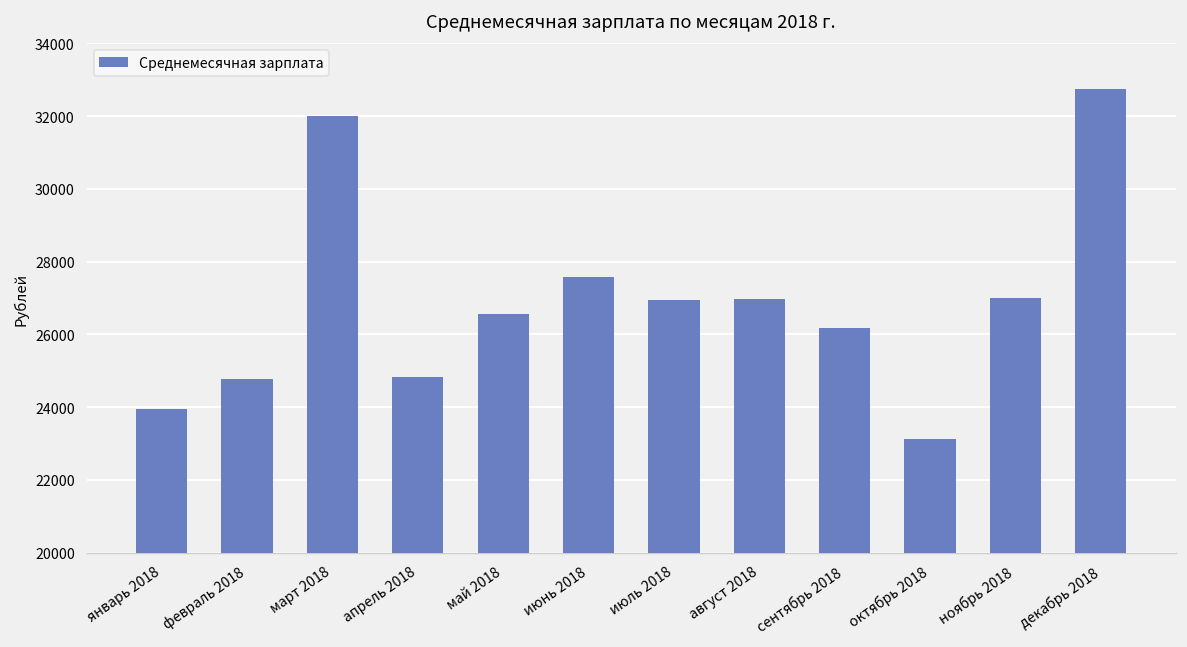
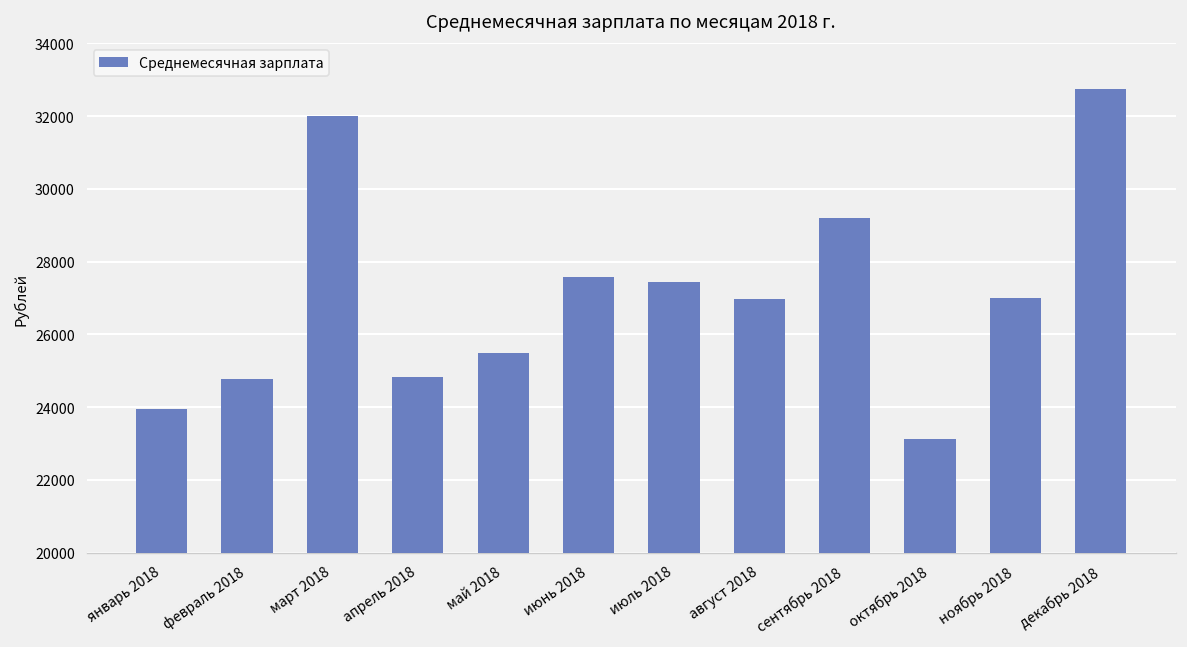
  {
    "январь 2018": 24000,
    "февраль 2018": 24800,
    "март 2018": 32000,
    "апрель 2018": 24800,
-   "май 2018": 26600,
+   "май 2018": 25500,
    "июнь 2018": 27600,
-   "июль 2018": 26900,
+   "июль 2018": 27400,
    "август 2018": 27000,
-   "сентябрь 2018": 26200,
+   "сентябрь 2018": 29200,
    "октябрь 2018": 23100,
    "ноябрь 2018": 27000,
    "декабрь 2018": 32700
  }
